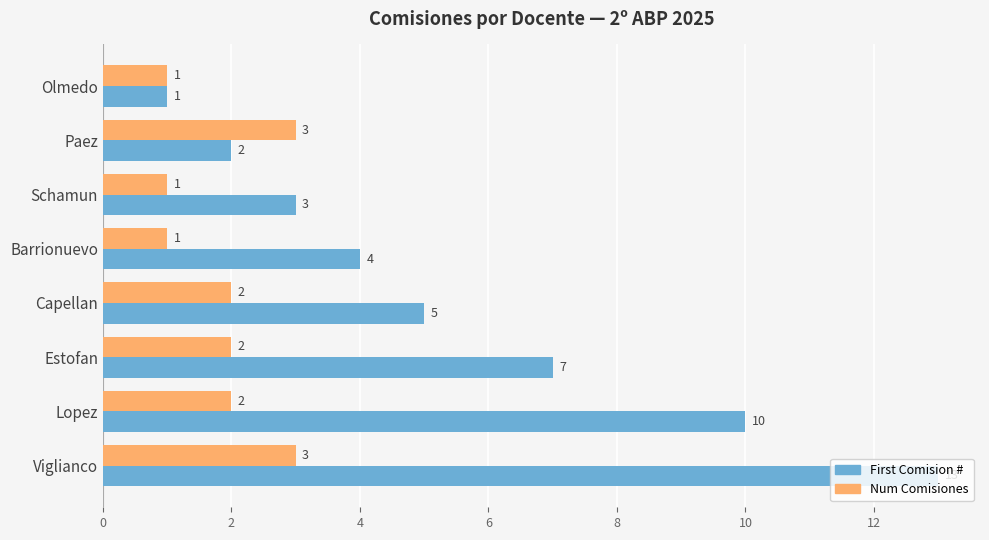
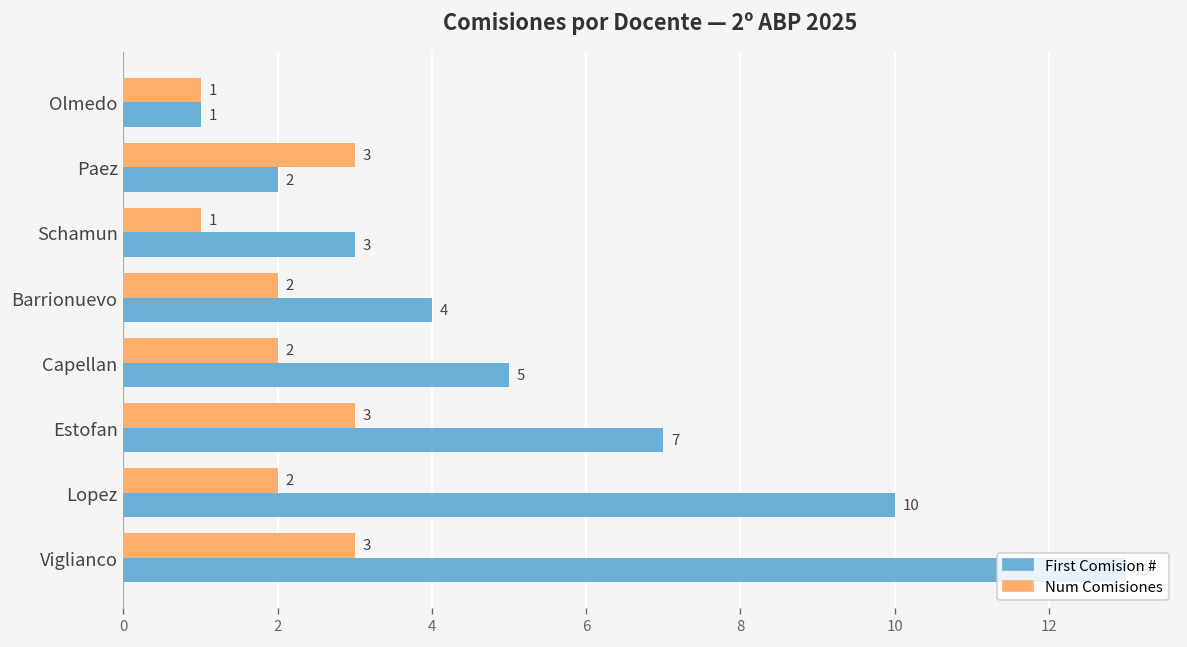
  {
    "Num Comisiones": {
      "Olmedo": 1,
      "Paez": 3,
      "Schamun": 1,
-     "Barrionuevo": 1,
+     "Barrionuevo": 2,
      "Capellan": 2,
-     "Estofan": 2,
+     "Estofan": 3,
      "Lopez": 2,
      "Viglianco": 3
    }
  }
